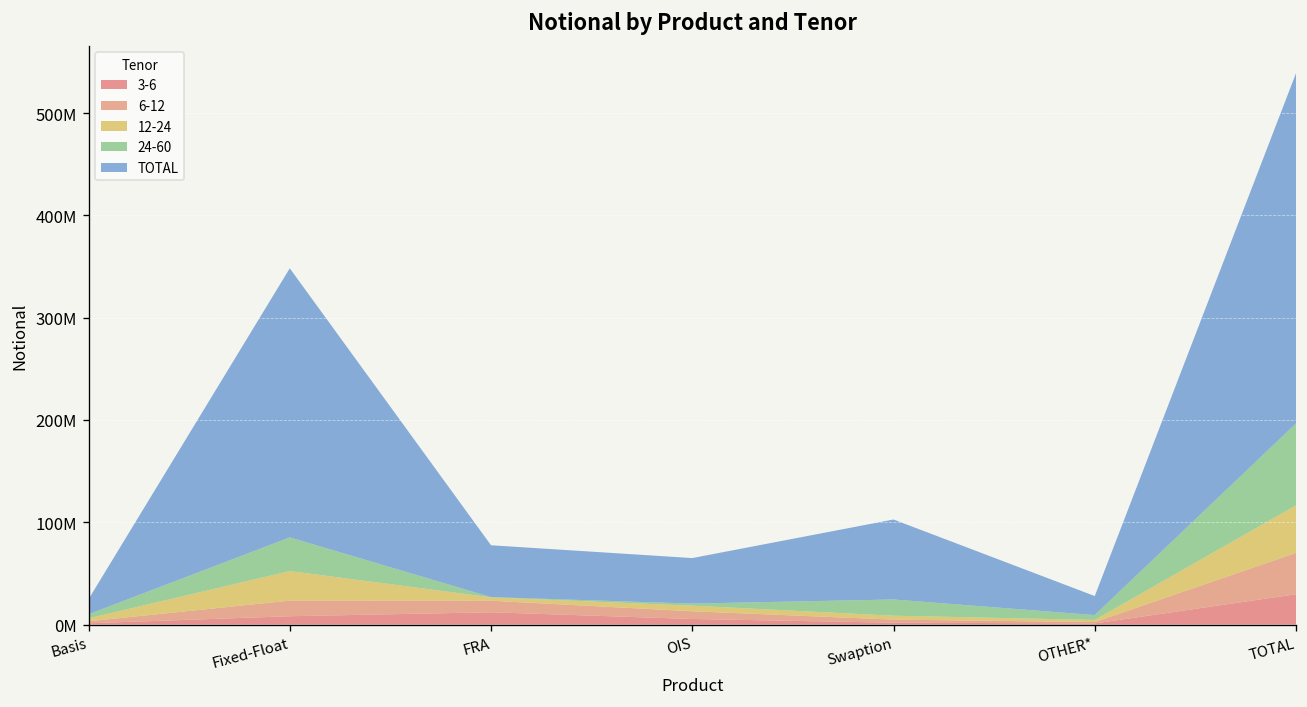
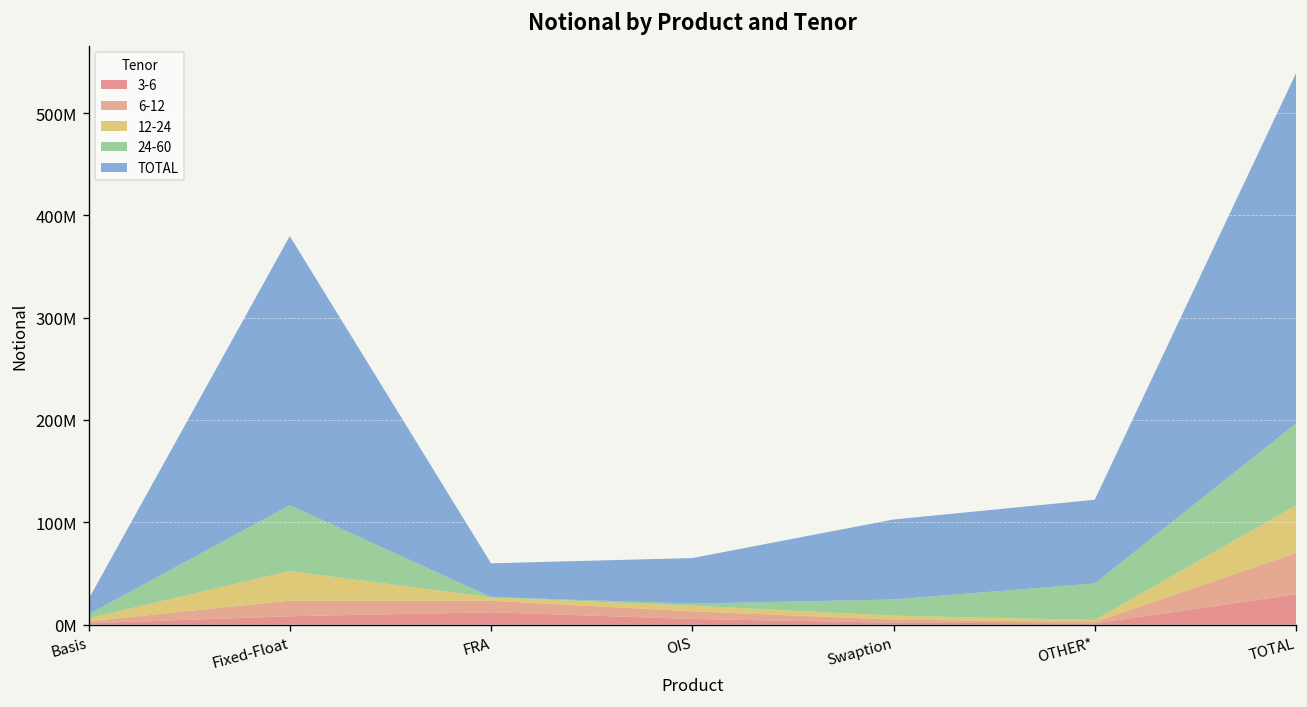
  {
    "24-60": {
      "Basis": 0,
-     "Fixed-Float": 30000000,
+     "Fixed-Float": 60000000,
      "Swaption": 20000000,
-     "OTHER*": 0,
+     "OTHER*": 40000000,
      "TOTAL": 80000000
    },
    "TOTAL": {
      "Basis": 10000000,
      "Fixed-Float": 260000000,
-     "FRA": 50000000,
+     "FRA": 30000000,
      "OIS": 40000000,
      "Swaption": 80000000,
-     "OTHER*": 20000000,
+     "OTHER*": 80000000,
      "TOTAL": 340000000
    }
  }
